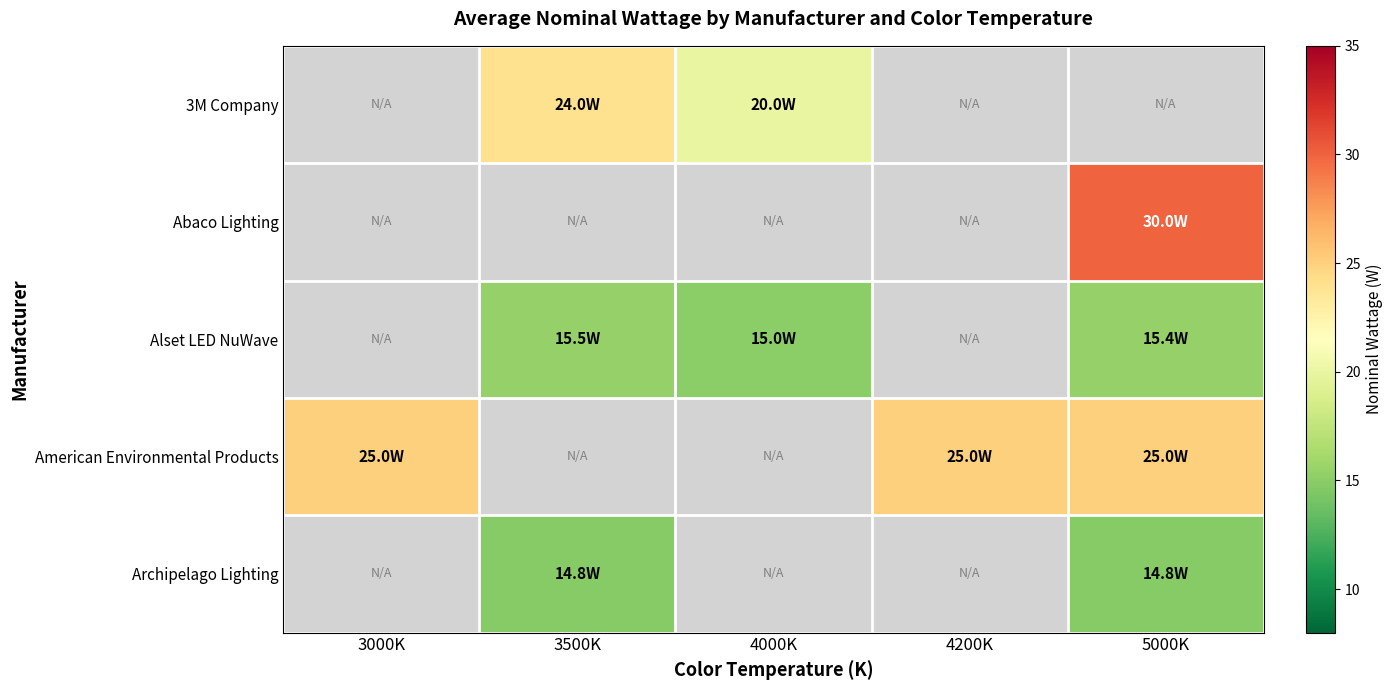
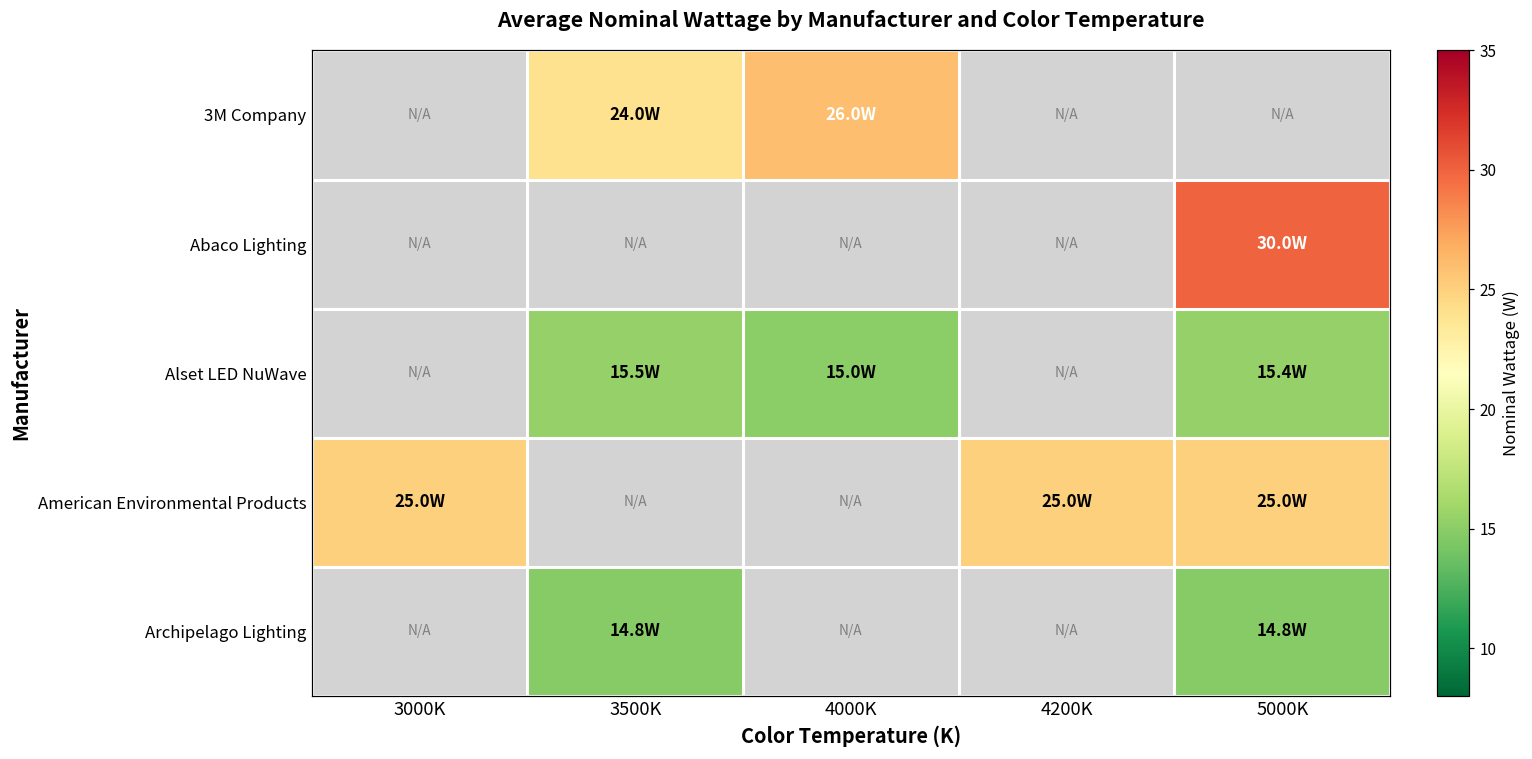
  {
    "3M Company": {
      "3500K": "24.0W",
-     "4000K": "20.0W"
+     "4000K": "26.0W"
    },
    "Abaco Lighting": {
      "5000K": "30.0W"
    },
    "Alset LED NuWave": {
      "3500K": "15.5W",
      "4000K": "15.0W",
      "5000K": "15.4W"
    },
    "American Environmental Products": {
      "3000K": "25.0W",
      "4200K": "25.0W",
      "5000K": "25.0W"
    },
    "Archipelago Lighting": {
      "3500K": "14.8W",
      "5000K": "14.8W"
    }
  }
